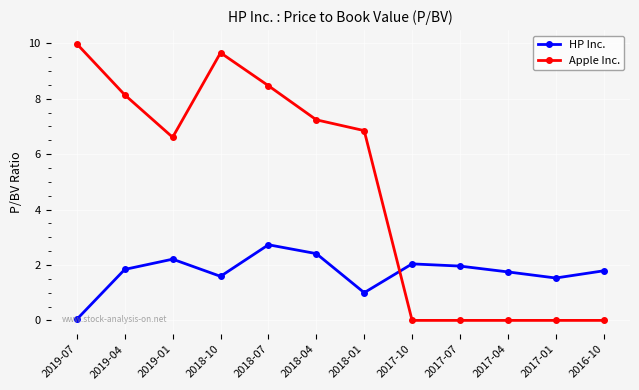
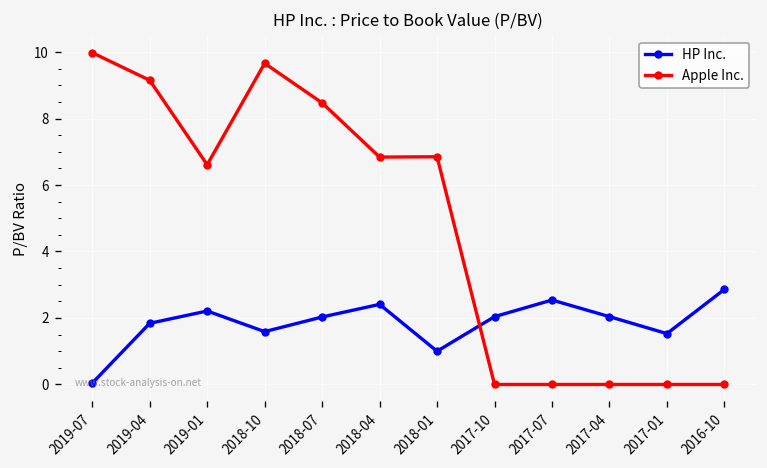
  {
    "HP Inc.": {
      "2019-07": 0.0,
      "2019-04": 1.8,
      "2019-01": 2.2,
      "2018-10": 1.6,
-     "2018-07": 2.7,
+     "2018-07": 2.0,
      "2018-04": 2.4,
      "2018-01": 1.0,
      "2017-10": 2.0,
-     "2017-07": 2.0,
-     "2017-04": 1.8,
+     "2017-07": 2.5,
+     "2017-04": 2.0,
      "2017-01": 1.5,
-     "2016-10": 1.8
+     "2016-10": 2.9
    },
    "Apple Inc.": {
      "2019-07": 10.0,
-     "2019-04": 8.1,
+     "2019-04": 9.2,
      "2019-01": 6.6,
      "2018-10": 9.7,
      "2018-07": 8.5,
-     "2018-04": 7.2,
+     "2018-04": 6.8,
      "2018-01": 6.9,
      "2017-10": 0.0,
      "2017-07": 0.0,
      "2017-04": 0.0,
      "2017-01": 0.0,
      "2016-10": 0.0
    }
  }
